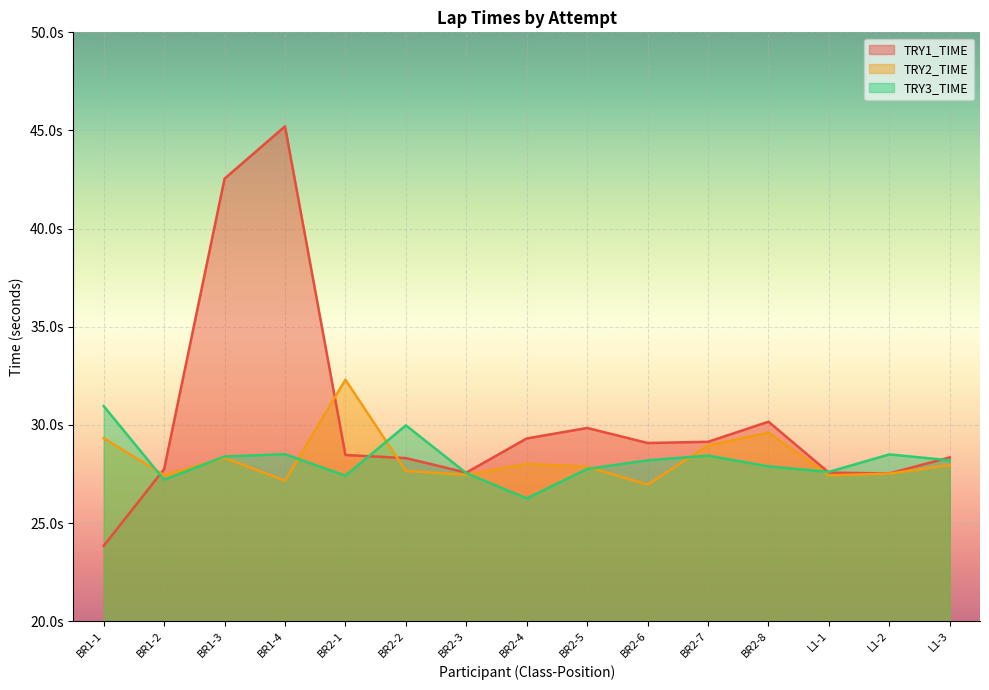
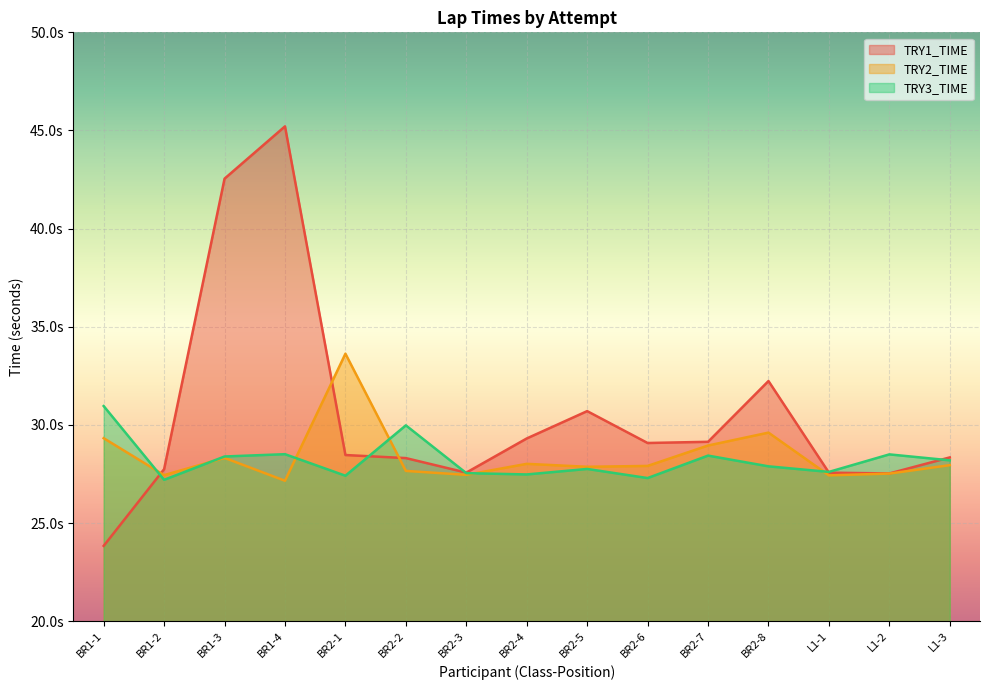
  {
    "TRY1_TIME": {
      "BR1-1": "23.8s",
      "BR1-2": "27.7s",
      "BR1-3": "42.5s",
      "BR1-4": "45.2s",
      "BR2-1": "28.5s",
      "BR2-2": "28.3s",
      "BR2-4": "29.3s",
-     "BR2-5": "29.8s",
+     "BR2-5": "30.7s",
      "BR2-6": "29.1s",
      "BR2-7": "29.1s",
-     "BR2-8": "30.2s",
+     "BR2-8": "32.2s",
      "L1-3": "28.3s"
    },
    "TRY2_TIME": {
      "BR1-1": "29.3s",
      "BR1-2": "27.4s",
      "BR1-4": "27.2s",
-     "BR2-1": "32.3s",
+     "BR2-1": "33.6s",
      "BR2-2": "27.7s",
      "BR2-4": "28.0s",
-     "BR2-6": "27.0s",
+     "BR2-6": "27.9s",
      "BR2-7": "28.9s",
      "BR2-8": "29.6s",
      "L1-1": "27.4s",
      "L1-3": "27.9s"
    },
    "TRY3_TIME": {
      "BR1-1": "31.0s",
      "BR1-2": "27.2s",
      "BR1-4": "28.5s",
      "BR2-1": "27.4s",
      "BR2-2": "30.0s",
-     "BR2-4": "26.3s",
-     "BR2-6": "28.2s",
+     "BR2-4": "27.5s",
+     "BR2-6": "27.3s",
      "BR2-7": "28.4s",
      "BR2-8": "27.9s",
      "L1-2": "28.5s",
      "L1-3": "28.2s"
    }
  }
